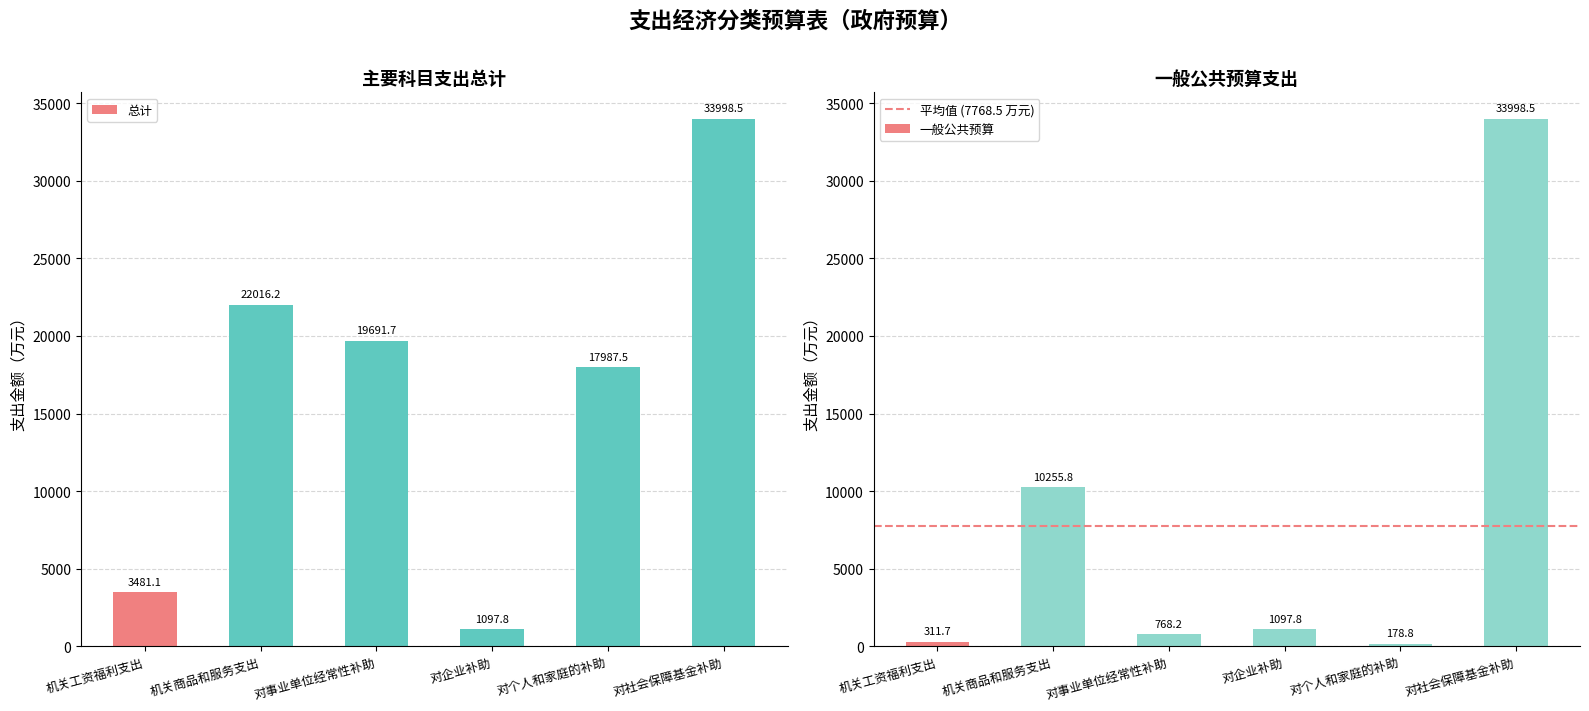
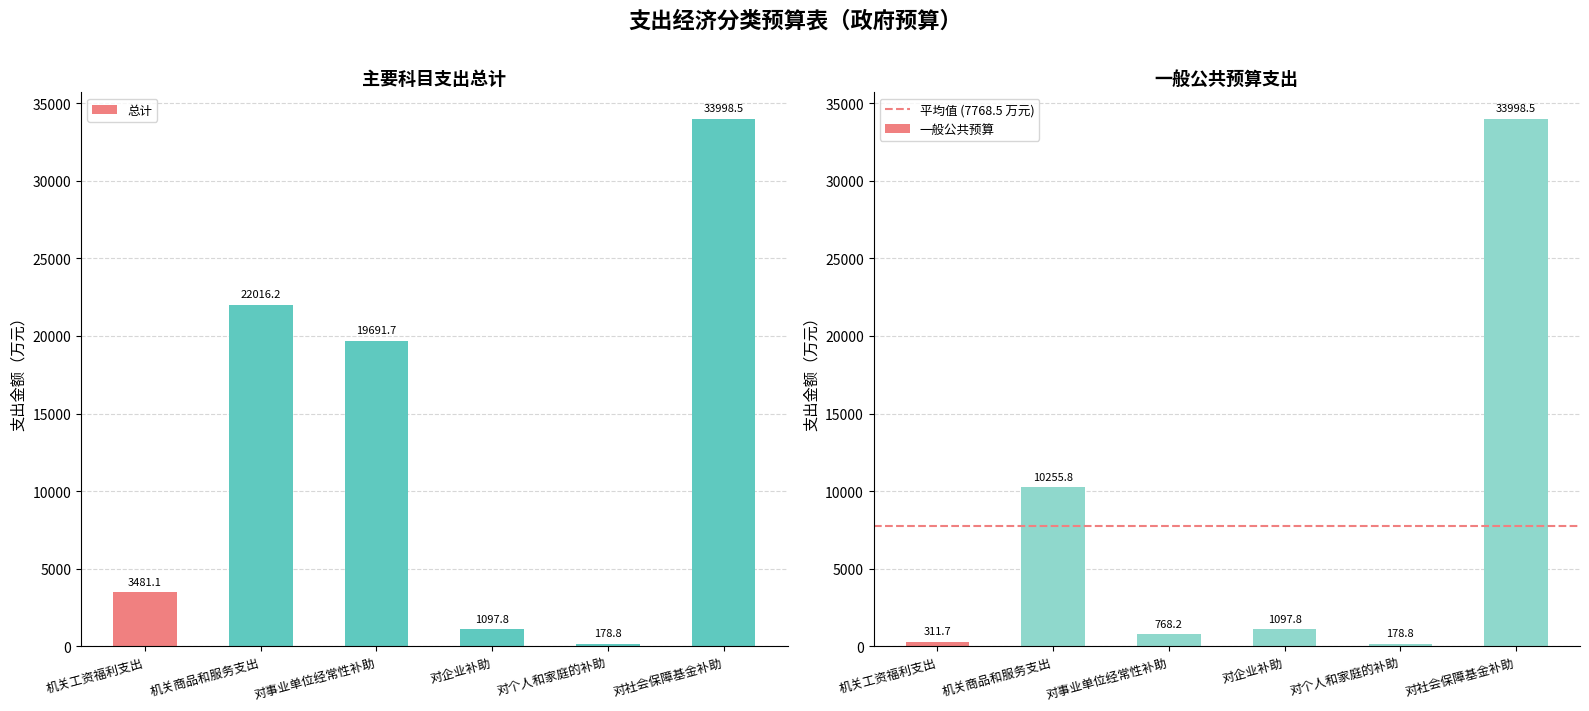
  {
    "主要科目支出总计": {
      "机关工资福利支出": 3481.1,
      "机关商品和服务支出": 22016.2,
      "对事业单位经常性补助": 19691.7,
      "对企业补助": 1097.8,
-     "对个人和家庭的补助": 17987.5,
+     "对个人和家庭的补助": 178.8,
      "对社会保障基金补助": 33998.5
    },
    "一般公共预算支出": {
      "机关工资福利支出": 311.7,
      "机关商品和服务支出": 10255.8,
      "对事业单位经常性补助": 768.2,
      "对企业补助": 1097.8,
      "对个人和家庭的补助": 178.8,
      "对社会保障基金补助": 33998.5
    }
  }
